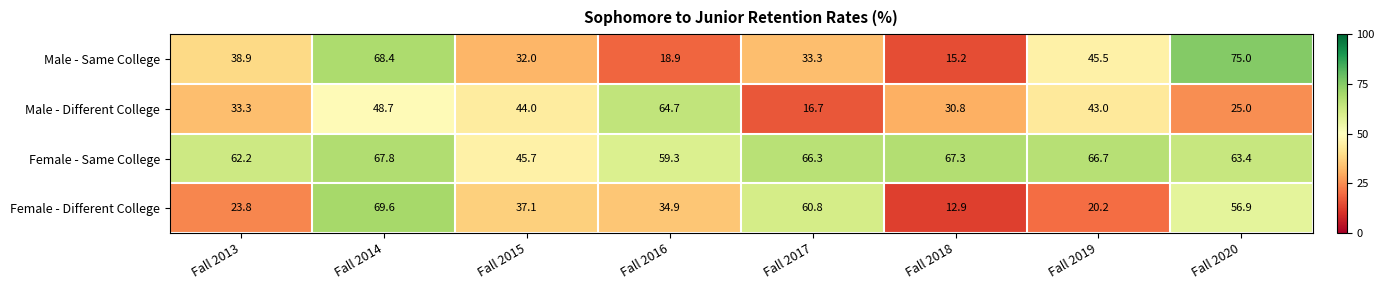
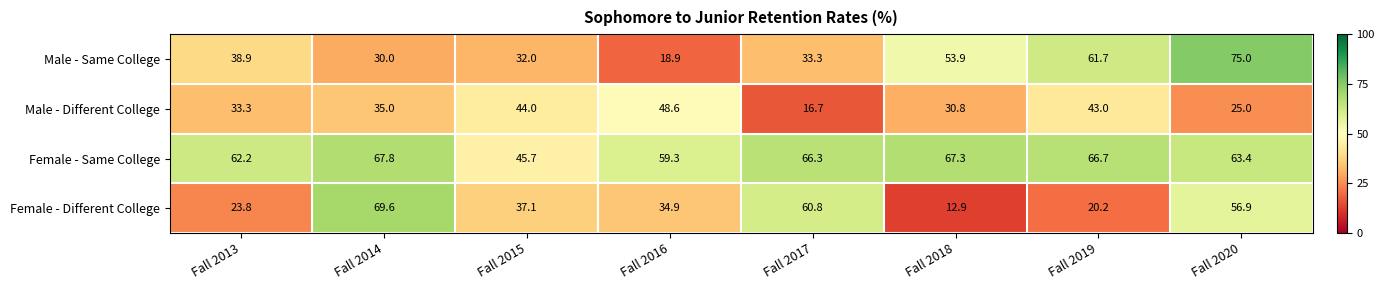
  {
    "Male - Same College": {
      "Fall 2013": 38.9,
-     "Fall 2014": 68.4,
+     "Fall 2014": 30.0,
      "Fall 2015": 32.0,
      "Fall 2016": 18.9,
      "Fall 2017": 33.3,
-     "Fall 2018": 15.2,
-     "Fall 2019": 45.5,
+     "Fall 2018": 53.9,
+     "Fall 2019": 61.7,
      "Fall 2020": 75.0
    },
    "Male - Different College": {
      "Fall 2013": 33.3,
-     "Fall 2014": 48.7,
+     "Fall 2014": 35.0,
      "Fall 2015": 44.0,
-     "Fall 2016": 64.7,
+     "Fall 2016": 48.6,
      "Fall 2017": 16.7,
      "Fall 2018": 30.8,
      "Fall 2019": 43.0,
      "Fall 2020": 25.0
    },
    "Female - Same College": {
      "Fall 2013": 62.2,
      "Fall 2014": 67.8,
      "Fall 2015": 45.7,
      "Fall 2016": 59.3,
      "Fall 2017": 66.3,
      "Fall 2018": 67.3,
      "Fall 2019": 66.7,
      "Fall 2020": 63.4
    },
    "Female - Different College": {
      "Fall 2013": 23.8,
      "Fall 2014": 69.6,
      "Fall 2015": 37.1,
      "Fall 2016": 34.9,
      "Fall 2017": 60.8,
      "Fall 2018": 12.9,
      "Fall 2019": 20.2,
      "Fall 2020": 56.9
    }
  }
